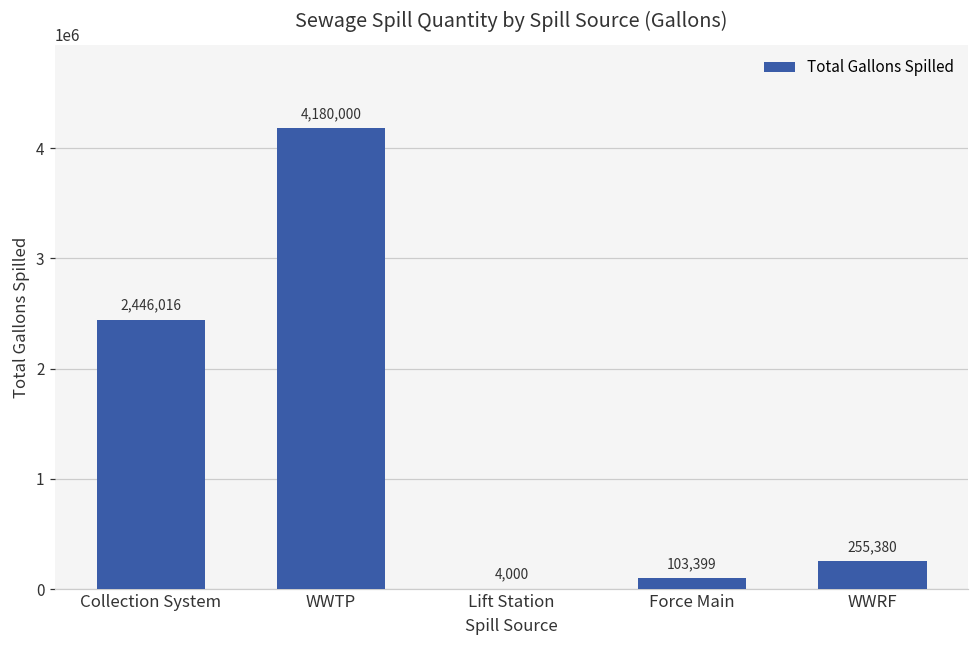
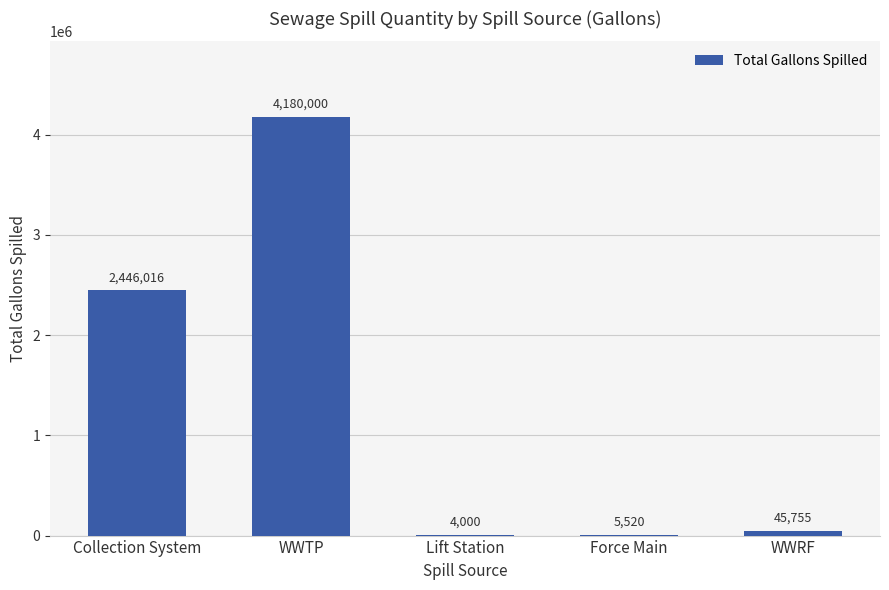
  {
    "Collection System": "2,446,016",
    "WWTP": "4,180,000",
    "Lift Station": "4,000",
-   "Force Main": "103,399",
-   "WWRF": "255,380"
+   "Force Main": "5,520",
+   "WWRF": "45,755"
  }
